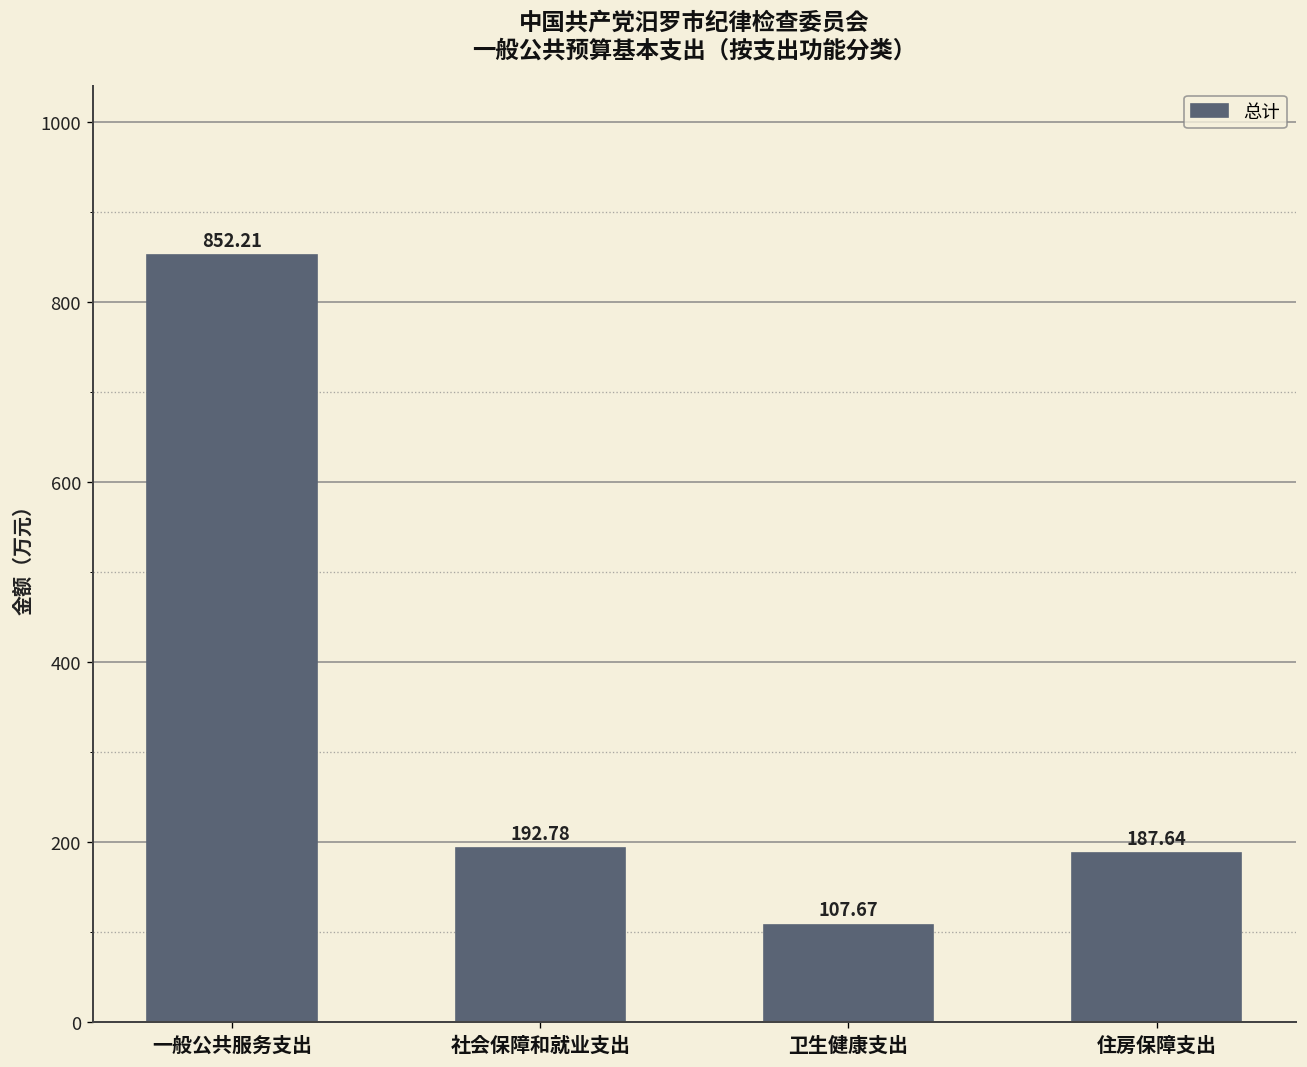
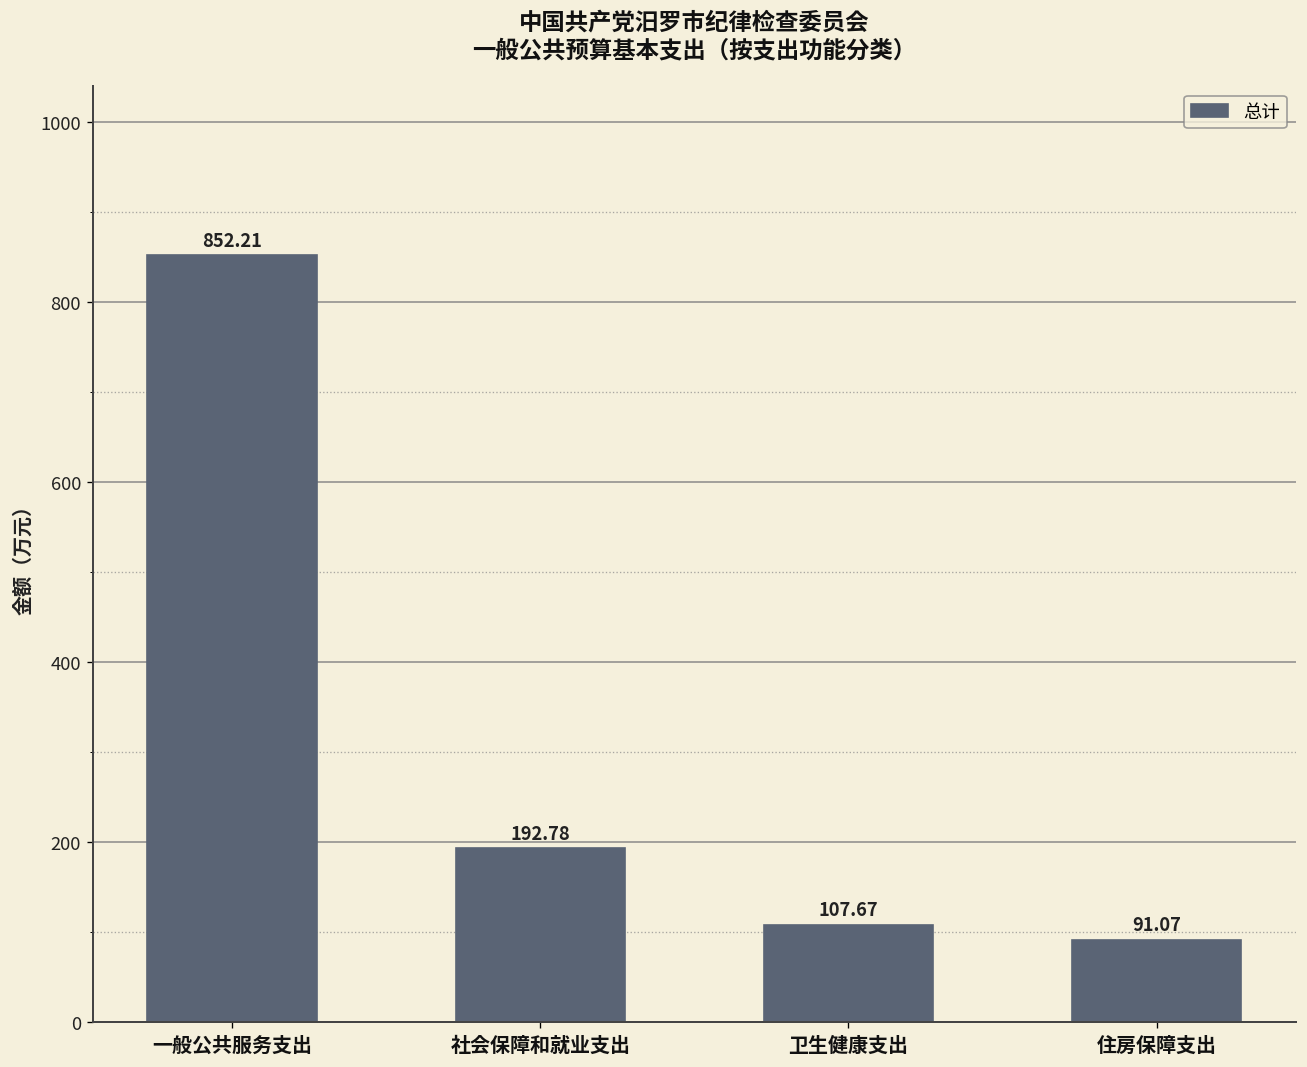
  {
    "一般公共服务支出": 852.21,
    "社会保障和就业支出": 192.78,
    "卫生健康支出": 107.67,
-   "住房保障支出": 187.64
+   "住房保障支出": 91.07
  }
